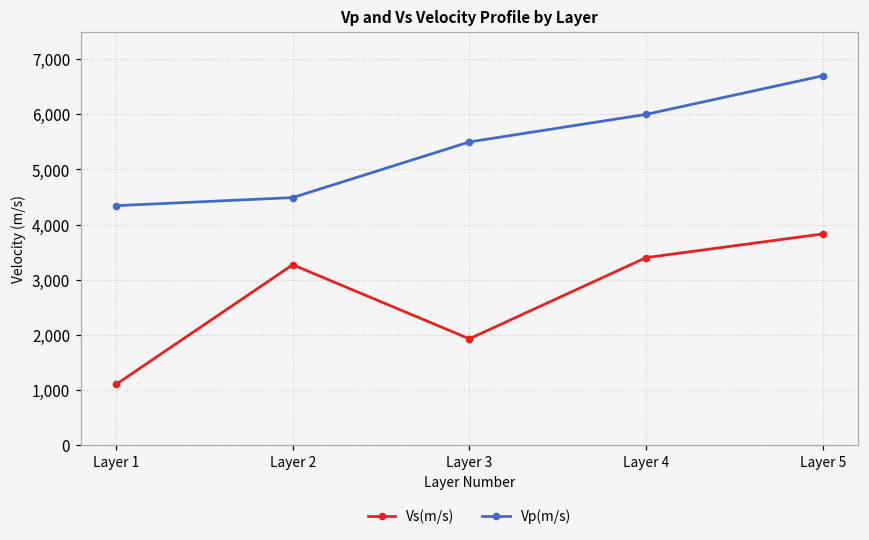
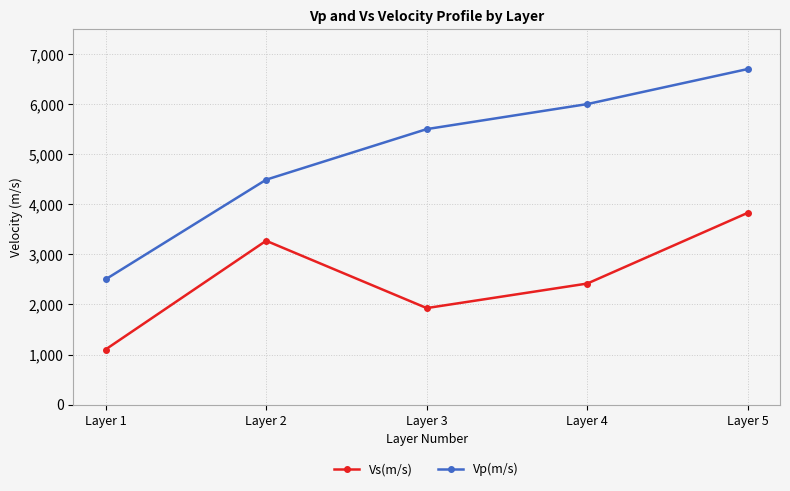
  {
    "Vs(m/s)": {
      "Layer 1": "1,100",
      "Layer 2": "3,300",
      "Layer 3": "1,900",
-     "Layer 4": "3,400",
+     "Layer 4": "2,400",
      "Layer 5": "3,800"
    },
    "Vp(m/s)": {
-     "Layer 1": "4,300",
+     "Layer 1": "2,500",
      "Layer 2": "4,500",
      "Layer 3": "5,500",
      "Layer 4": "6,000",
      "Layer 5": "6,700"
    }
  }
